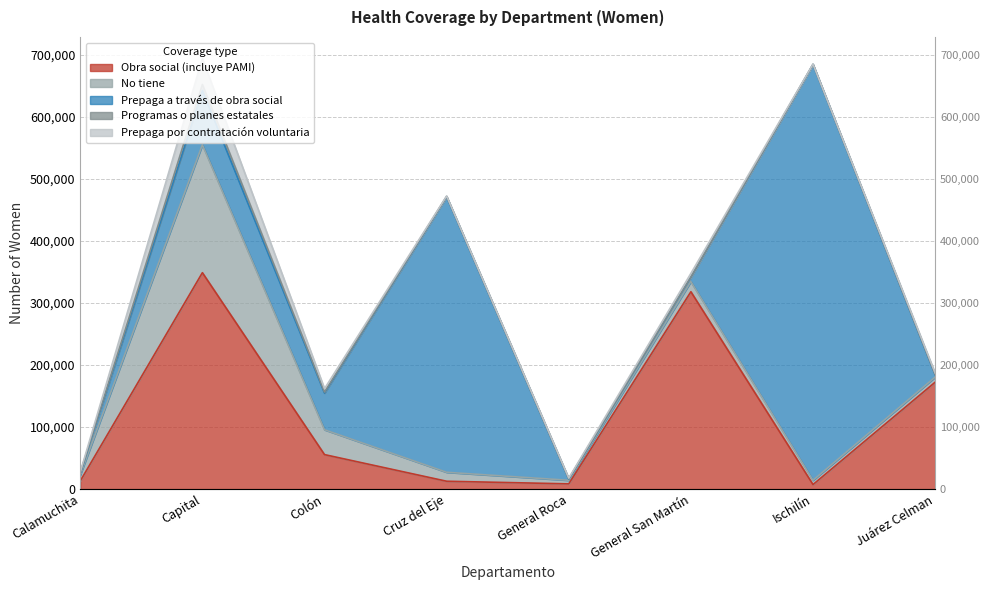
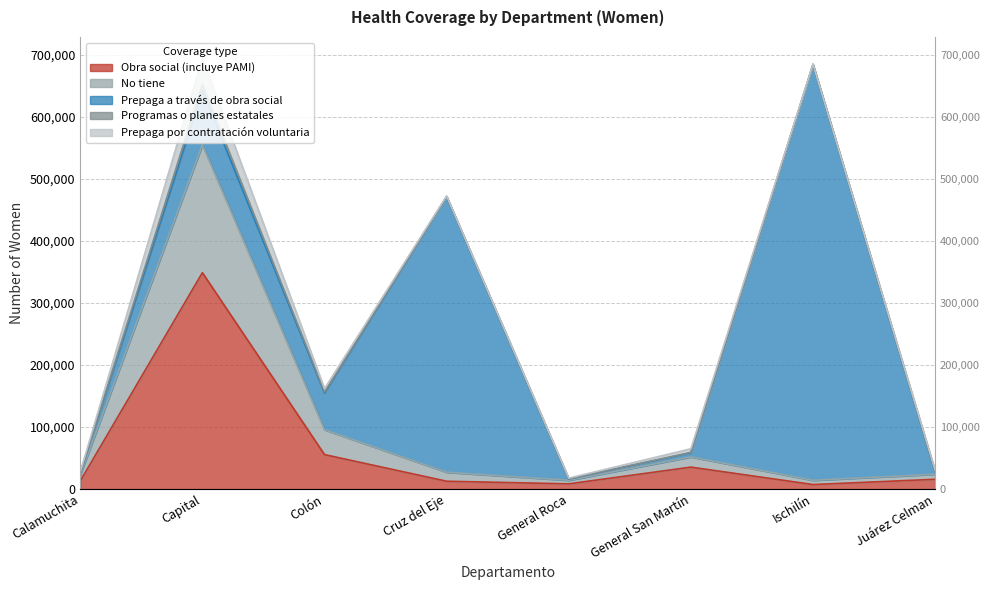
  {
    "Obra social (incluye PAMI)": {
      "Calamuchita": "10,000",
      "Capital": "350,000",
      "Colón": "60,000",
      "Cruz del Eje": "10,000",
      "General Roca": "10,000",
-     "General San Martín": "320,000",
+     "General San Martín": "40,000",
      "Ischilín": "10,000",
-     "Juárez Celman": "170,000"
+     "Juárez Celman": "20,000"
    }
  }
